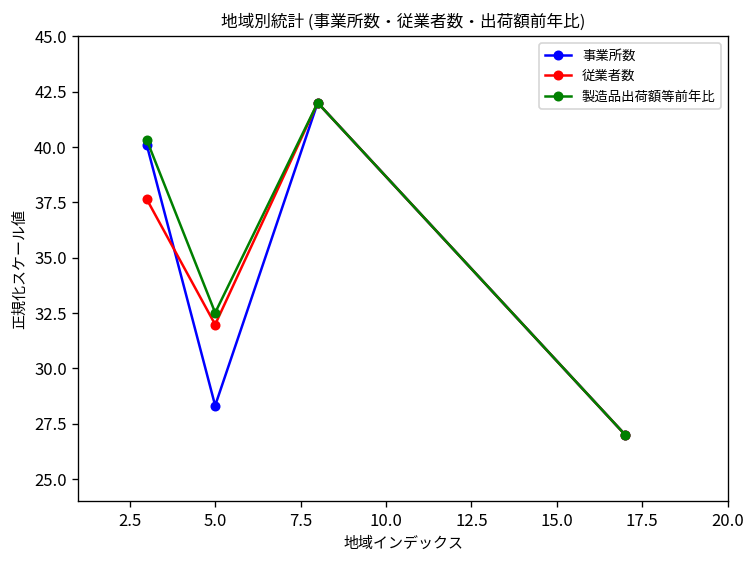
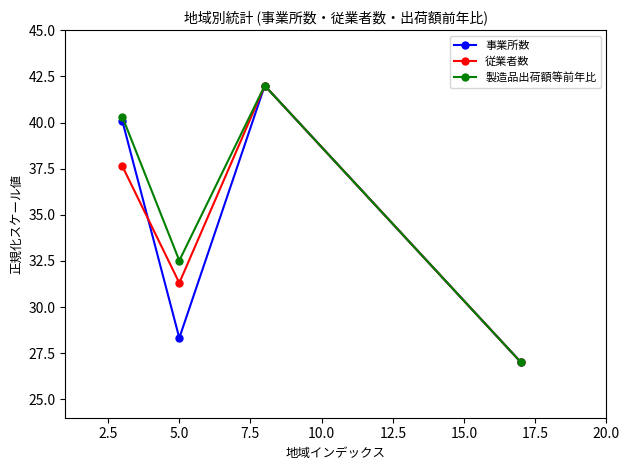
  {
    "事業所数": {
      "5.0": 28.3
    },
    "従業者数": {
-     "5.0": 32.0
+     "5.0": 31.3
    },
    "製造品出荷額等前年比": {
      "5.0": 32.5
    }
  }
